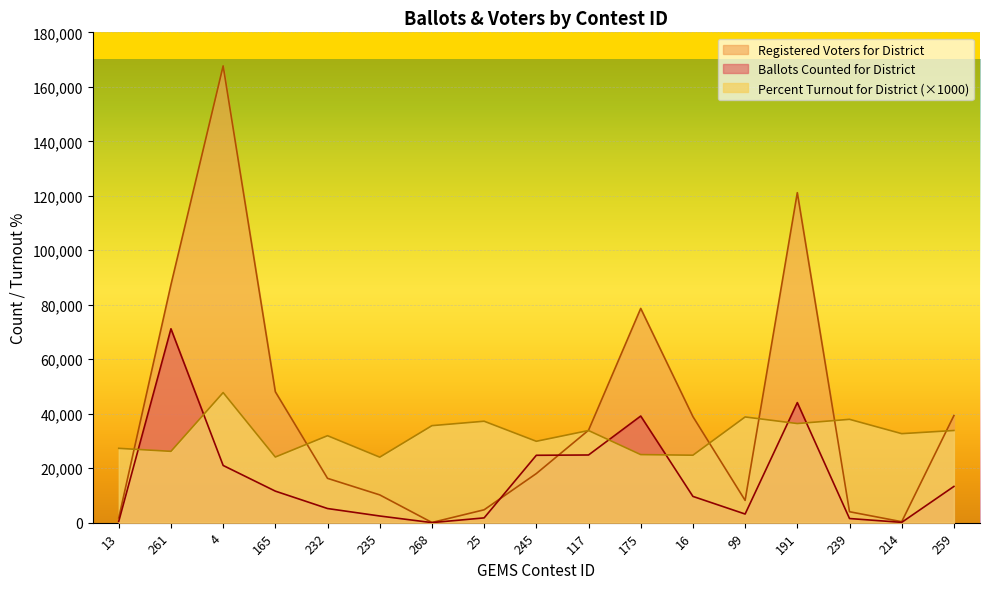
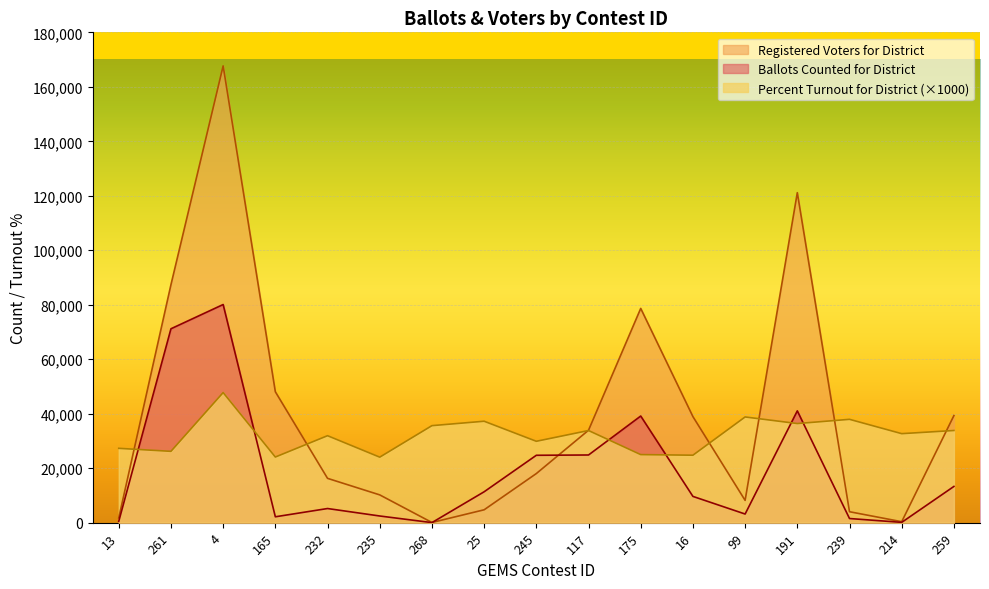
  {
    "Ballots Counted for District": {
      "13": "0",
      "261": "71,000",
-     "4": "21,000",
-     "165": "12,000",
+     "4": "80,000",
+     "165": "2,000",
      "232": "5,000",
      "235": "2,000",
-     "25": "2,000",
+     "25": "11,000",
      "245": "25,000",
      "117": "25,000",
      "175": "39,000",
      "16": "10,000",
      "99": "3,000",
-     "191": "44,000",
+     "191": "41,000",
      "239": "2,000",
      "259": "13,000"
    }
  }
